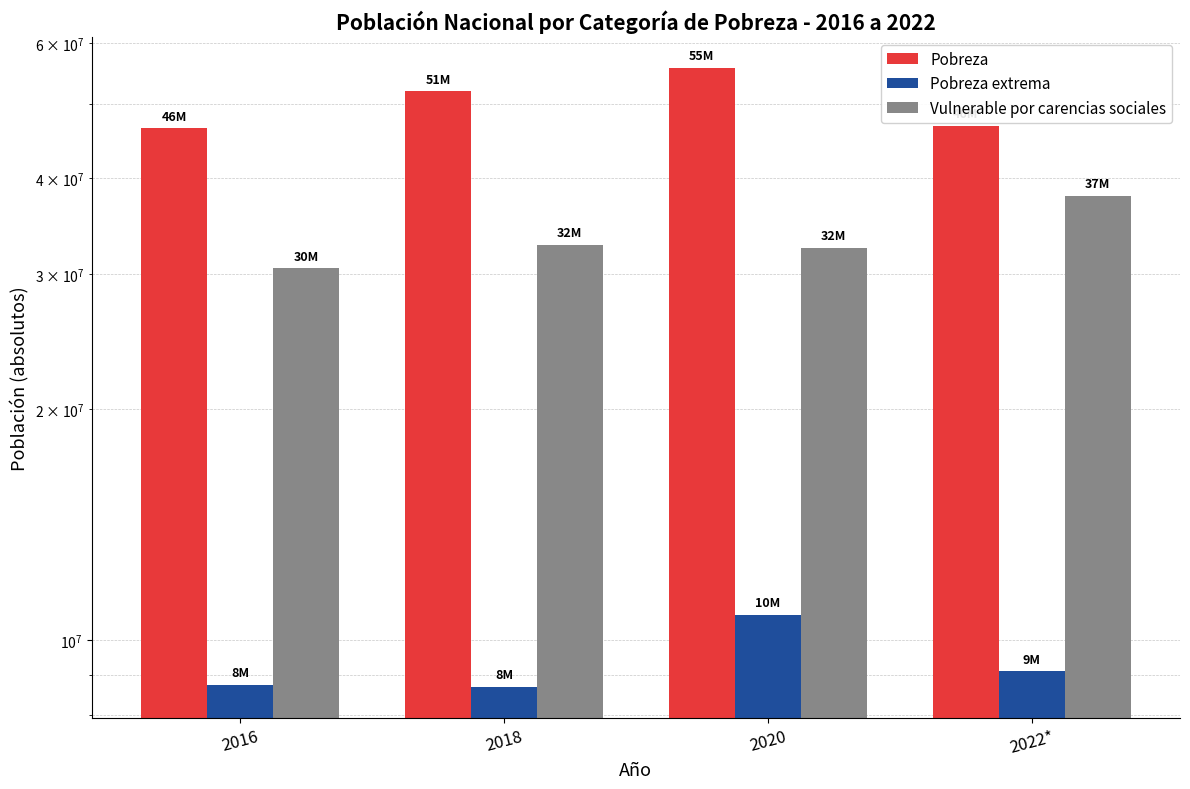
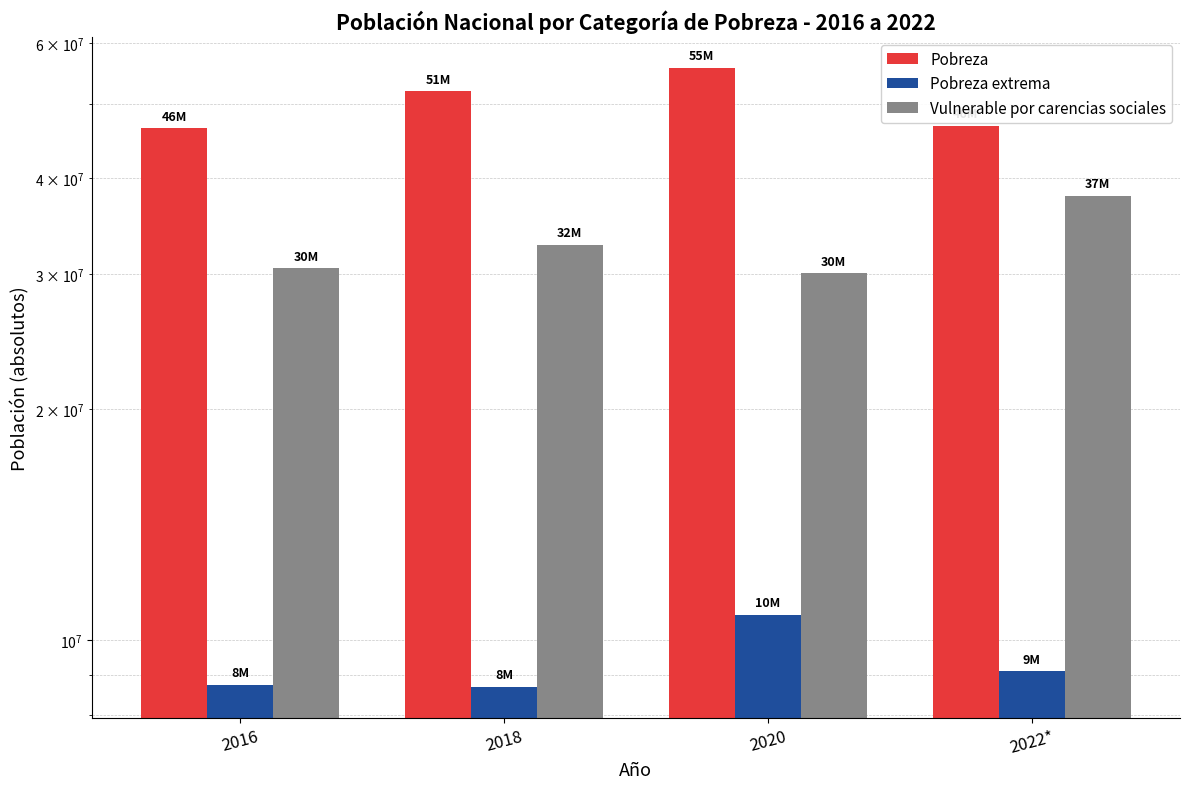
  {
    "Pobreza": {
      "2016": "46M"
    },
    "Pobreza extrema": {
      "2022*": "9M"
    },
    "Vulnerable por carencias sociales": {
-     "2020": "32M"
+     "2020": "30M"
    }
  }
